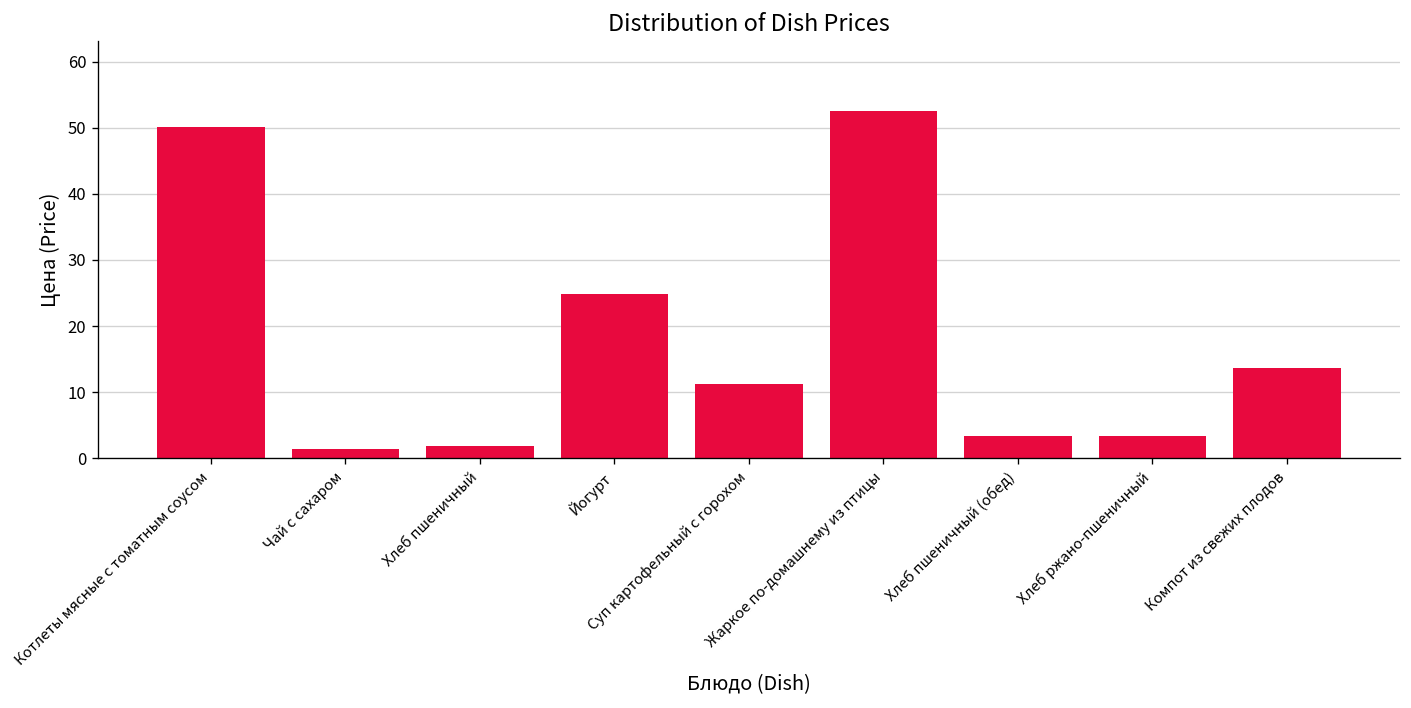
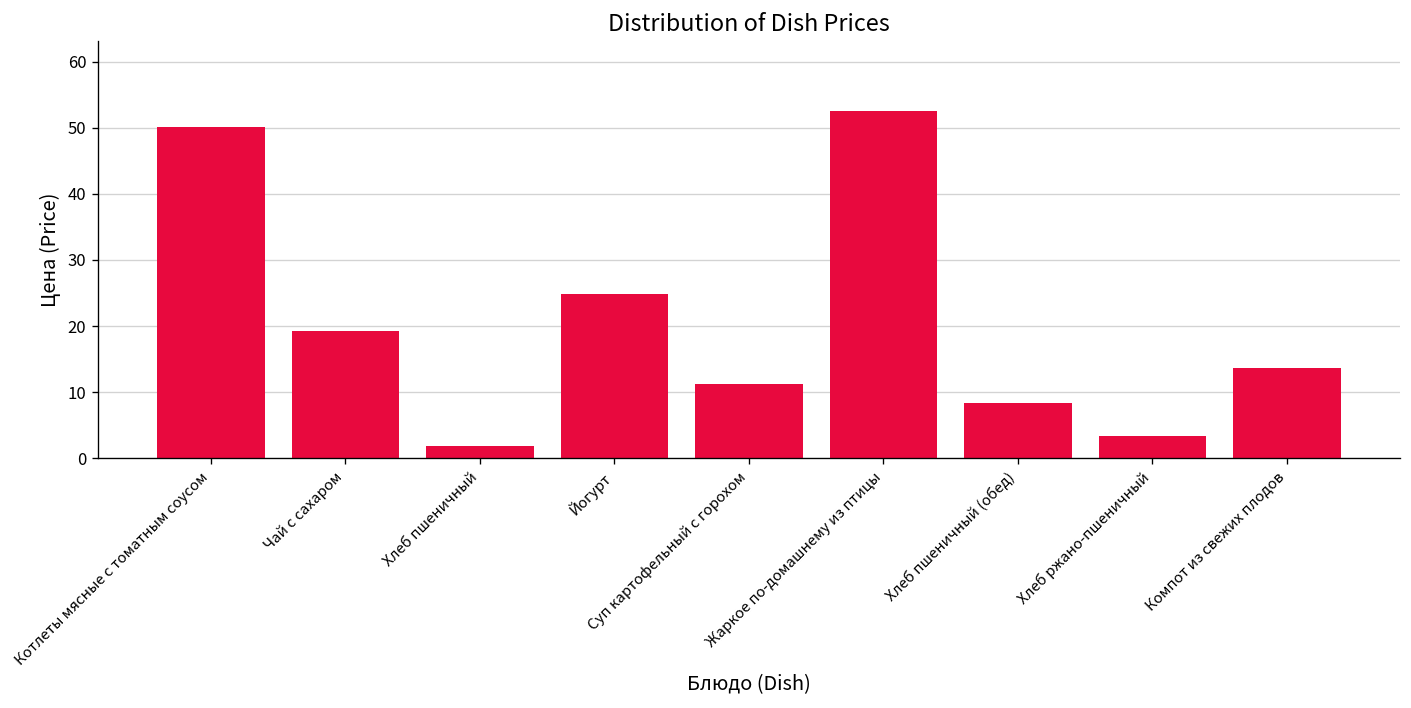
  {
    "Котлеты мясные с томатным соусом": 50,
-   "Чай с сахаром": 1,
+   "Чай с сахаром": 19,
    "Хлеб пшеничный": 2,
    "Йогурт": 25,
    "Суп картофельный с горохом": 11,
    "Жаркое по-домашнему из птицы": 53,
-   "Хлеб пшеничный (обед)": 3,
+   "Хлеб пшеничный (обед)": 8,
    "Хлеб ржано-пшеничный": 3,
    "Компот из свежих плодов": 14
  }
